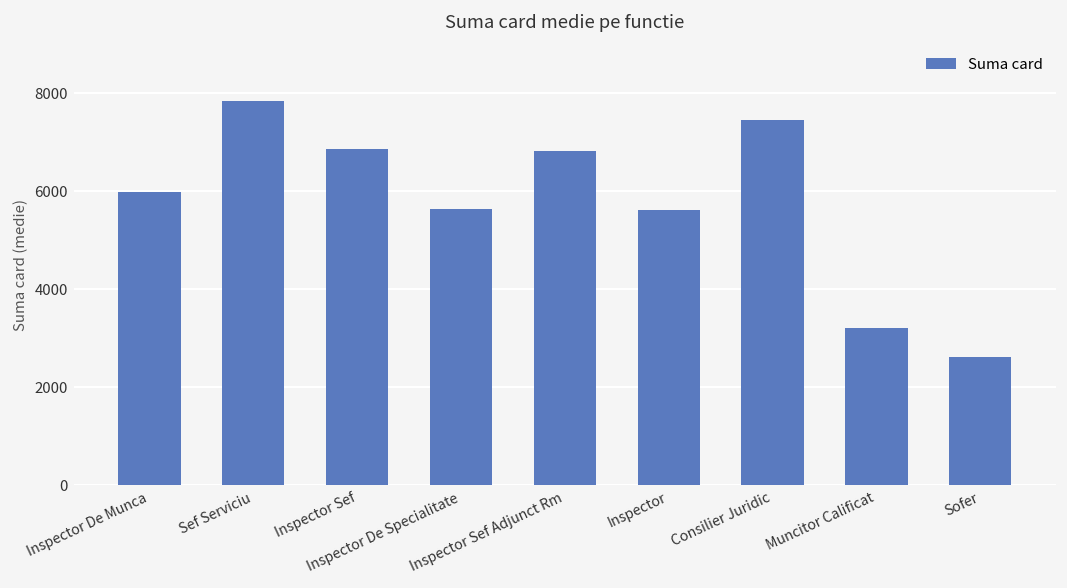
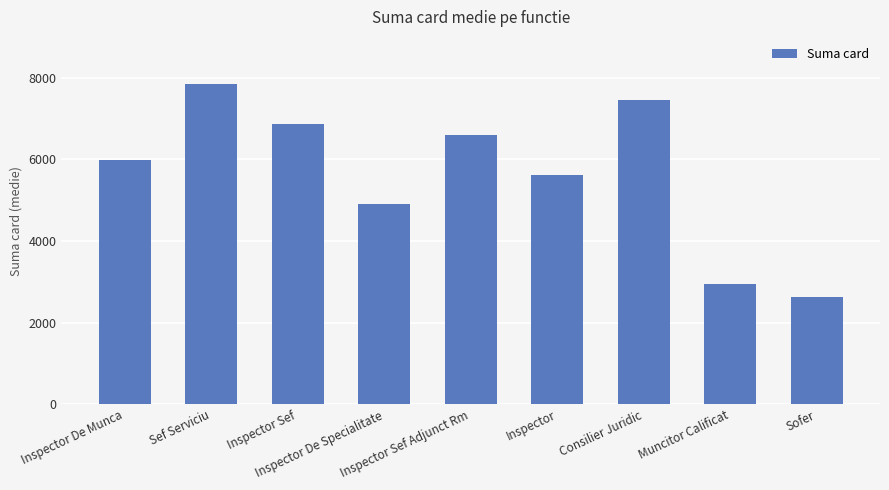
  {
    "Inspector De Munca": 6000,
    "Sef Serviciu": 7800,
    "Inspector Sef": 6900,
-   "Inspector De Specialitate": 5600,
-   "Inspector Sef Adjunct Rm": 6800,
+   "Inspector De Specialitate": 4900,
+   "Inspector Sef Adjunct Rm": 6600,
    "Inspector": 5600,
    "Consilier Juridic": 7400,
-   "Muncitor Calificat": 3200,
+   "Muncitor Calificat": 2900,
    "Sofer": 2600
  }
